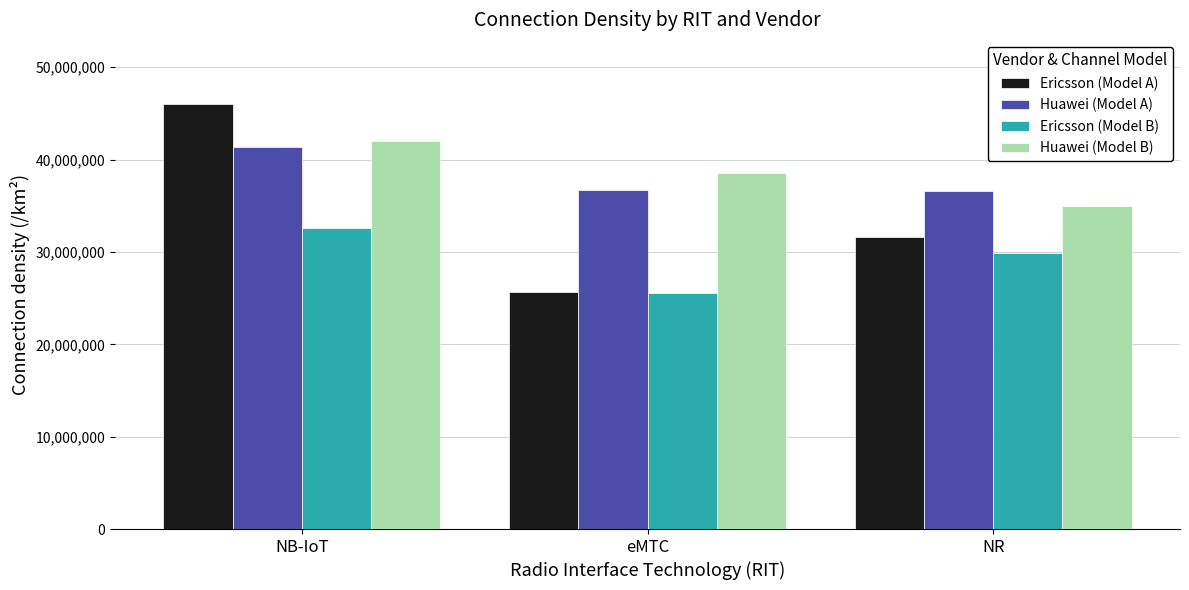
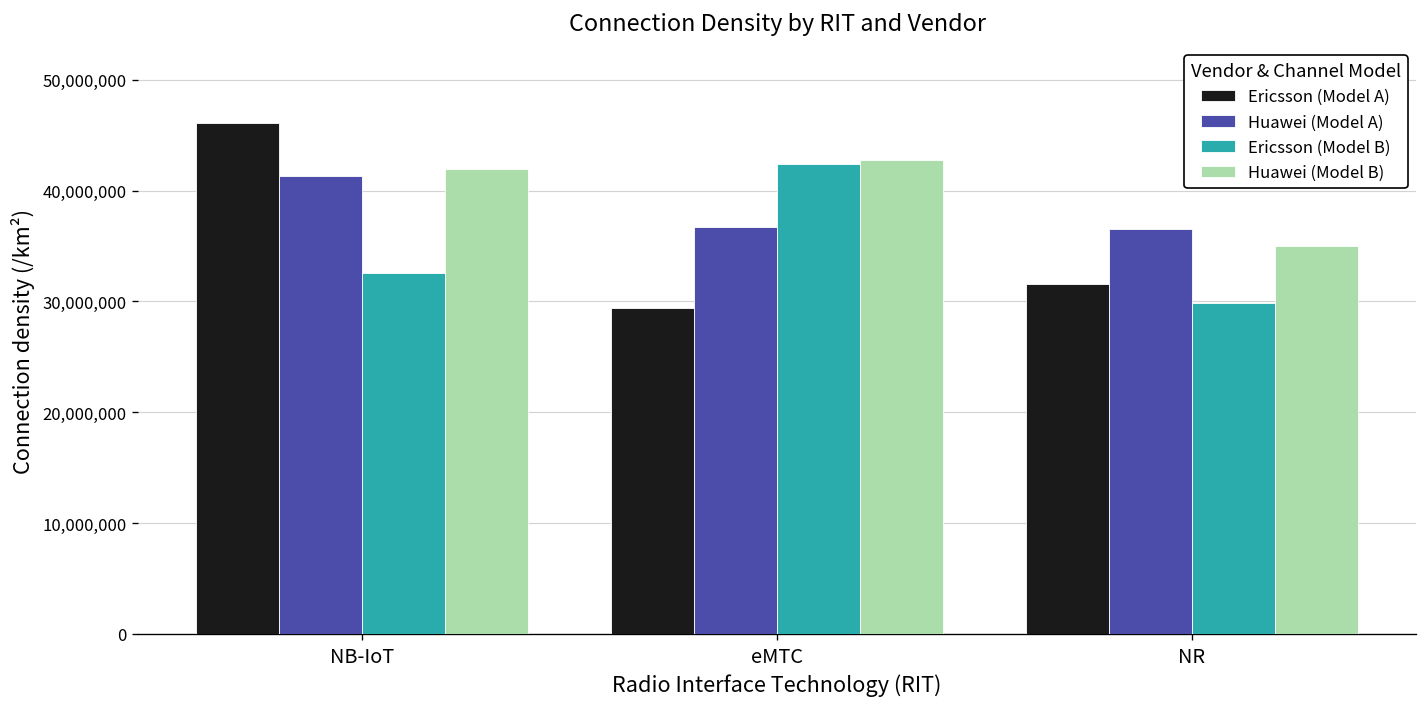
  {
    "Ericsson (Model A)": {
      "NB-IoT": "46,000,000",
-     "eMTC": "26,000,000",
+     "eMTC": "29,000,000",
      "NR": "32,000,000"
    },
    "Huawei (Model A)": {
      "NB-IoT": "41,000,000",
      "eMTC": "37,000,000",
      "NR": "37,000,000"
    },
    "Ericsson (Model B)": {
      "NB-IoT": "33,000,000",
-     "eMTC": "26,000,000",
+     "eMTC": "42,000,000",
      "NR": "30,000,000"
    },
    "Huawei (Model B)": {
      "NB-IoT": "42,000,000",
-     "eMTC": "39,000,000",
+     "eMTC": "43,000,000",
      "NR": "35,000,000"
    }
  }
